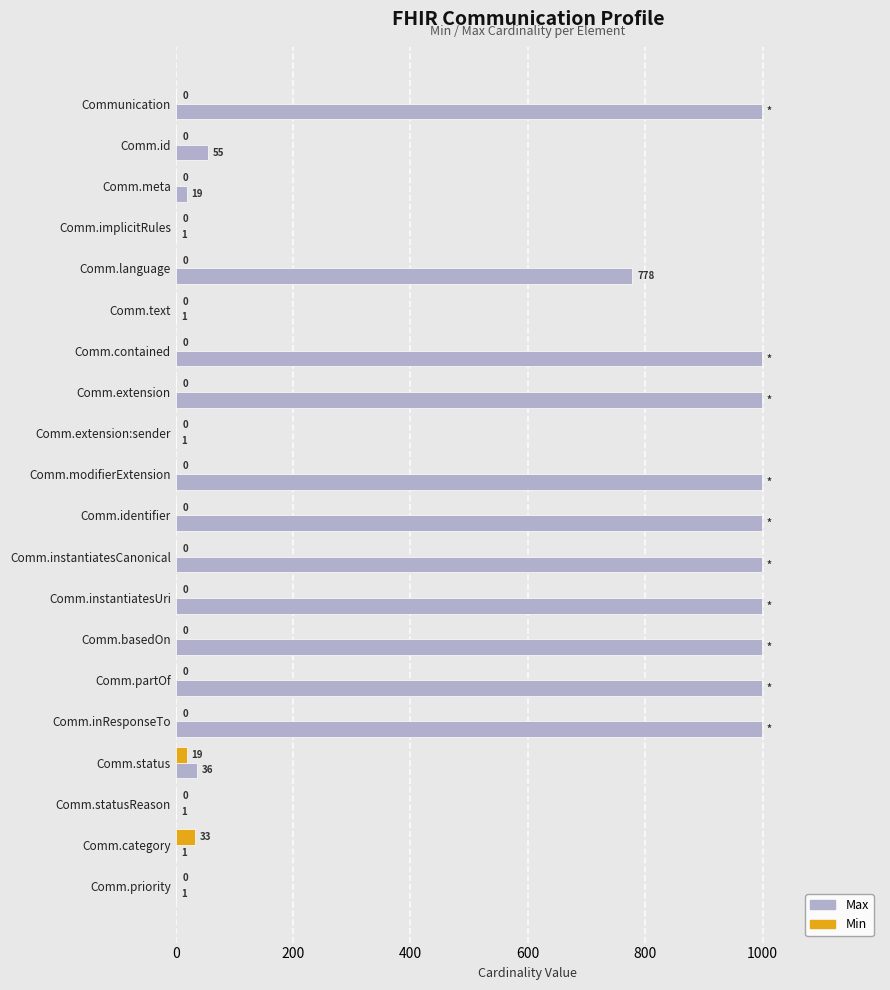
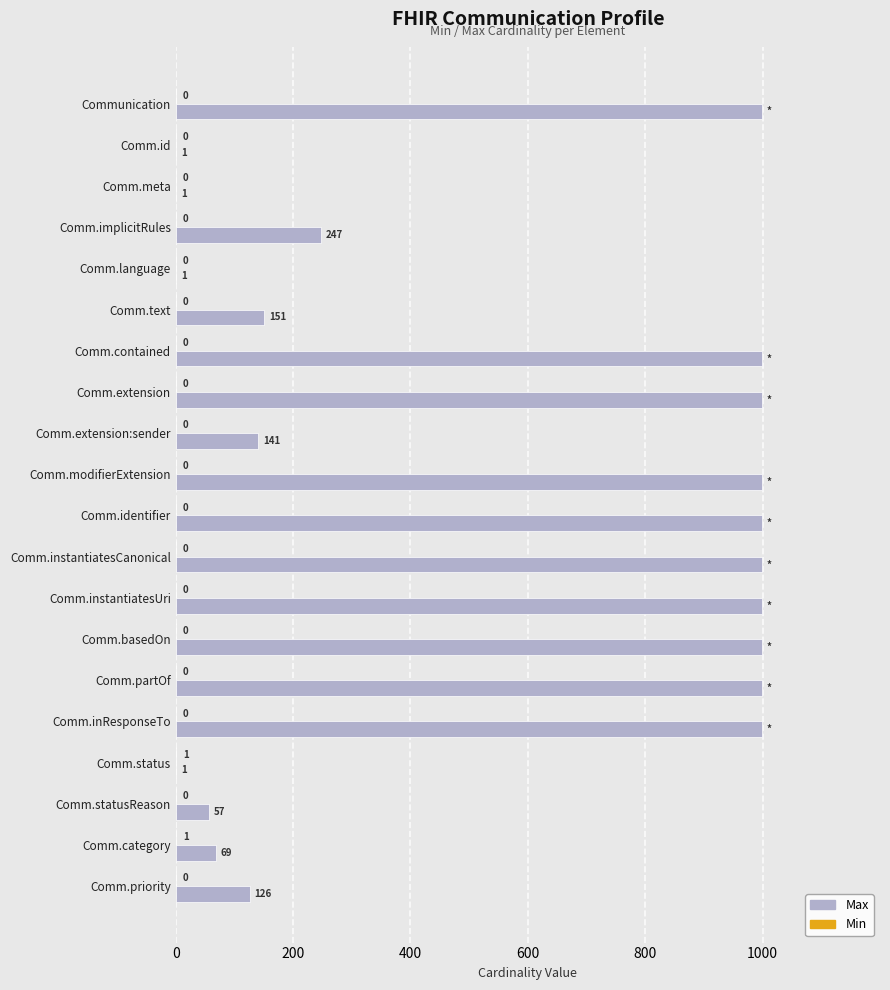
  {
    "Max": {
-     "Comm.id": 55,
-     "Comm.meta": 19,
-     "Comm.implicitRules": 1,
-     "Comm.language": 778,
-     "Comm.text": 1,
-     "Comm.extension:sender": 1,
-     "Comm.status": 36,
-     "Comm.statusReason": 1,
-     "Comm.category": 1,
-     "Comm.priority": 1
+     "Comm.id": 1,
+     "Comm.meta": 1,
+     "Comm.implicitRules": 247,
+     "Comm.language": 1,
+     "Comm.text": 151,
+     "Comm.extension:sender": 141,
+     "Comm.status": 1,
+     "Comm.statusReason": 57,
+     "Comm.category": 69,
+     "Comm.priority": 126
    },
    "Min": {
      "Communication": 0,
      "Comm.id": 0,
      "Comm.meta": 0,
      "Comm.implicitRules": 0,
      "Comm.language": 0,
      "Comm.text": 0,
      "Comm.contained": 0,
      "Comm.extension": 0,
      "Comm.extension:sender": 0,
      "Comm.modifierExtension": 0,
      "Comm.identifier": 0,
      "Comm.instantiatesCanonical": 0,
      "Comm.instantiatesUri": 0,
      "Comm.basedOn": 0,
      "Comm.partOf": 0,
      "Comm.inResponseTo": 0,
-     "Comm.status": 19,
+     "Comm.status": 1,
      "Comm.statusReason": 0,
-     "Comm.category": 33,
+     "Comm.category": 1,
      "Comm.priority": 0
    }
  }
